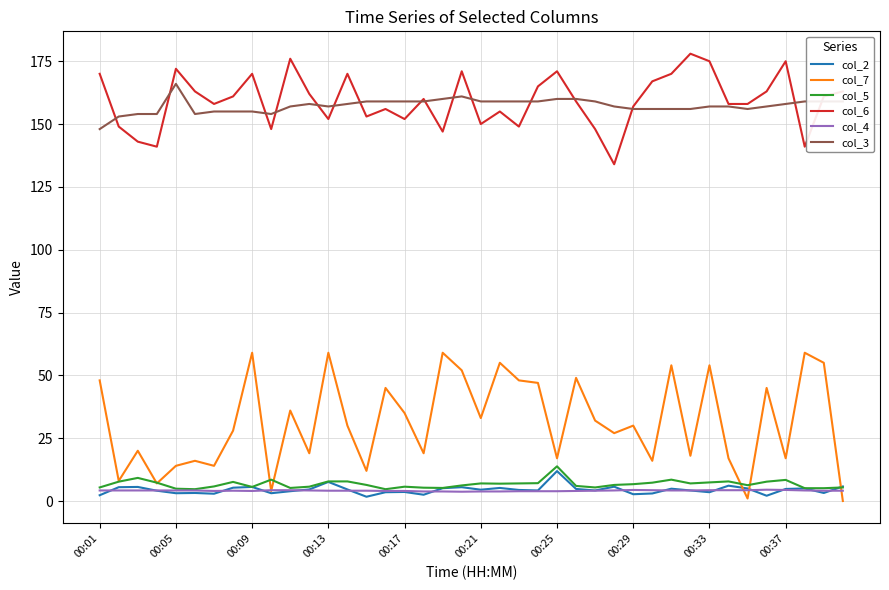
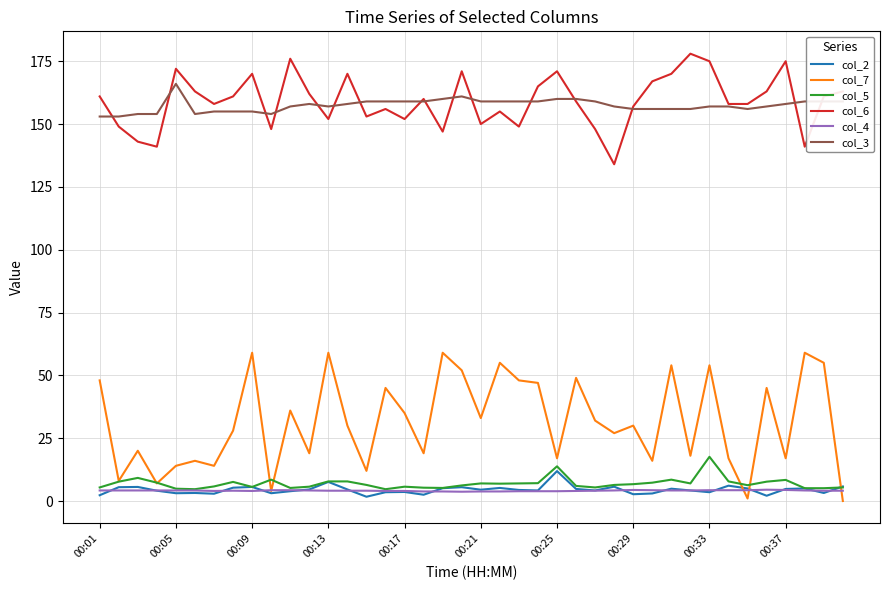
  {
    "col_2": {
      "00:01": 2,
      "00:05": 3,
      "00:25": 12,
      "00:29": 3
    },
    "col_7": {
      "00:01": 48,
      "00:05": 14,
      "00:09": 59,
      "00:13": 59,
      "00:17": 35,
      "00:21": 33,
      "00:25": 17,
      "00:29": 30,
      "00:33": 54,
      "00:37": 17
    },
    "col_5": {
      "00:01": 5,
      "00:17": 6,
      "00:21": 7,
      "00:25": 14,
      "00:29": 7,
-     "00:33": 7,
+     "00:33": 18,
      "00:37": 8
    },
    "col_6": {
-     "00:01": 170,
+     "00:01": 161,
      "00:05": 172,
      "00:09": 170,
      "00:13": 152,
      "00:17": 152,
      "00:21": 150,
      "00:25": 171,
      "00:33": 175,
      "00:37": 175
    },
    "col_4": {
      "00:01": 4,
      "00:09": 4,
      "00:13": 4,
      "00:25": 4,
      "00:29": 4
    },
    "col_3": {
-     "00:01": 148,
+     "00:01": 153,
      "00:05": 166,
      "00:09": 155,
      "00:13": 157,
      "00:17": 159,
      "00:21": 159,
      "00:25": 160,
      "00:33": 157,
      "00:37": 158
    }
  }
